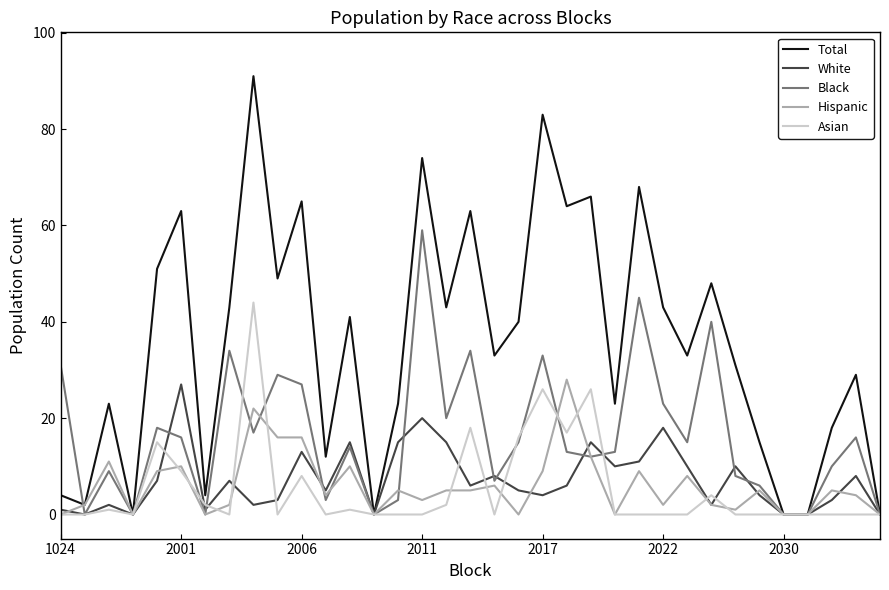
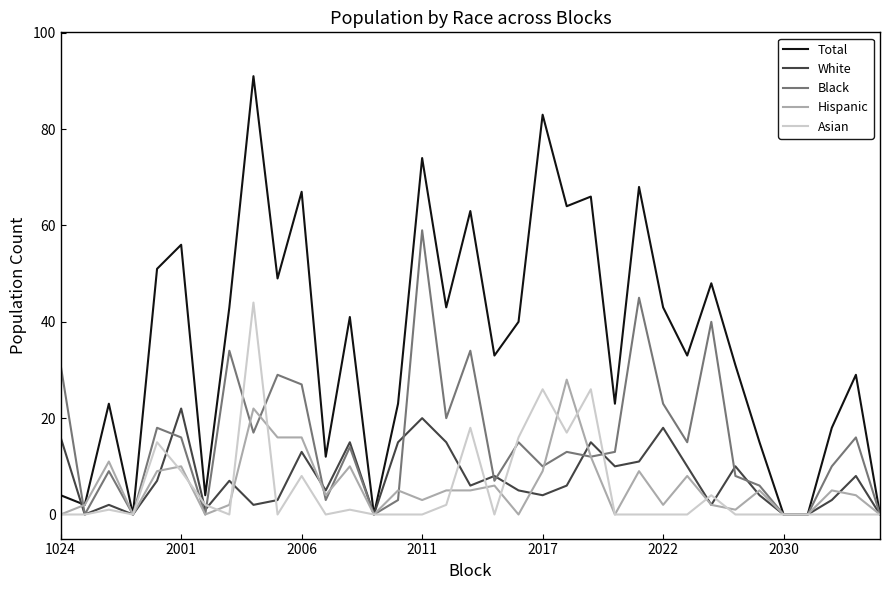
  {
    "Total": {
      "1024": 4,
-     "2001": 63,
-     "2006": 65,
+     "2001": 56,
+     "2006": 67,
      "2011": 74,
      "2017": 83,
      "2022": 43
    },
    "White": {
-     "1024": 1,
-     "2001": 27,
+     "1024": 16,
+     "2001": 22,
      "2006": 13,
      "2011": 20,
      "2017": 4,
      "2022": 18
    },
    "Black": {
      "1024": 31,
      "2001": 16,
      "2006": 27,
      "2011": 59,
-     "2017": 33,
+     "2017": 10,
      "2022": 23
    }
  }
